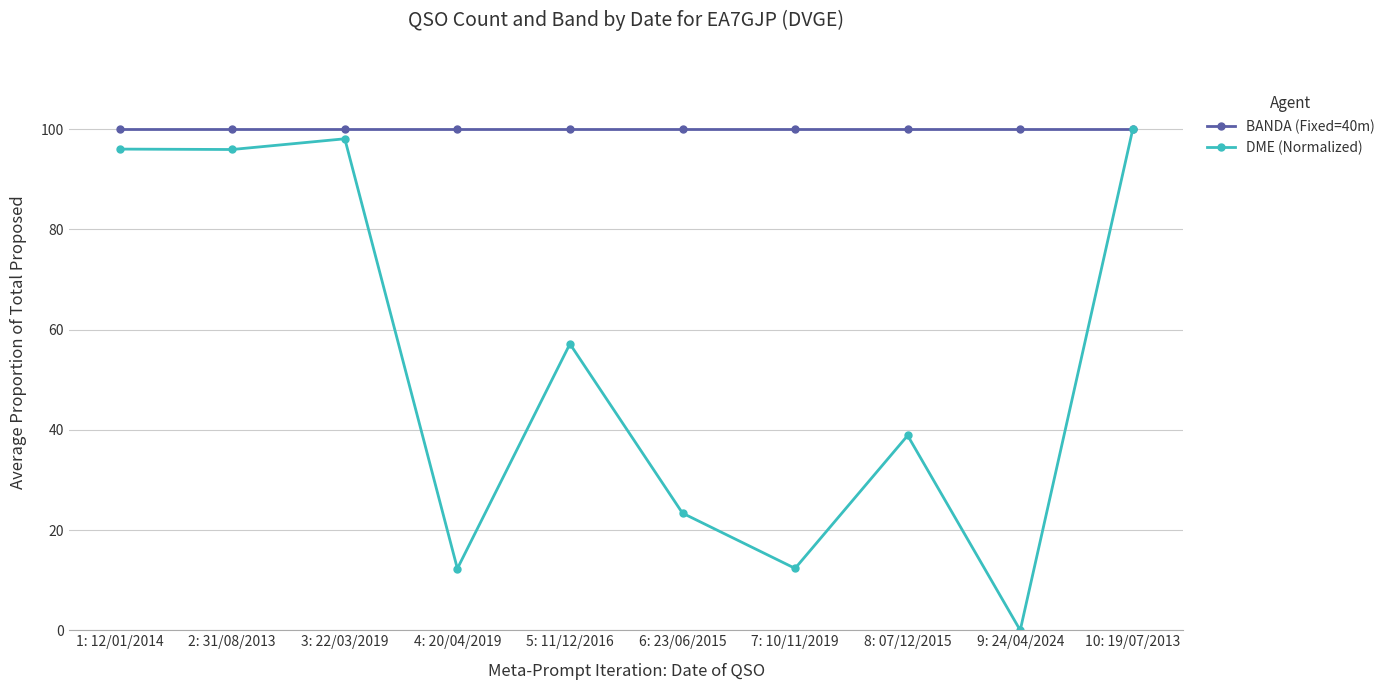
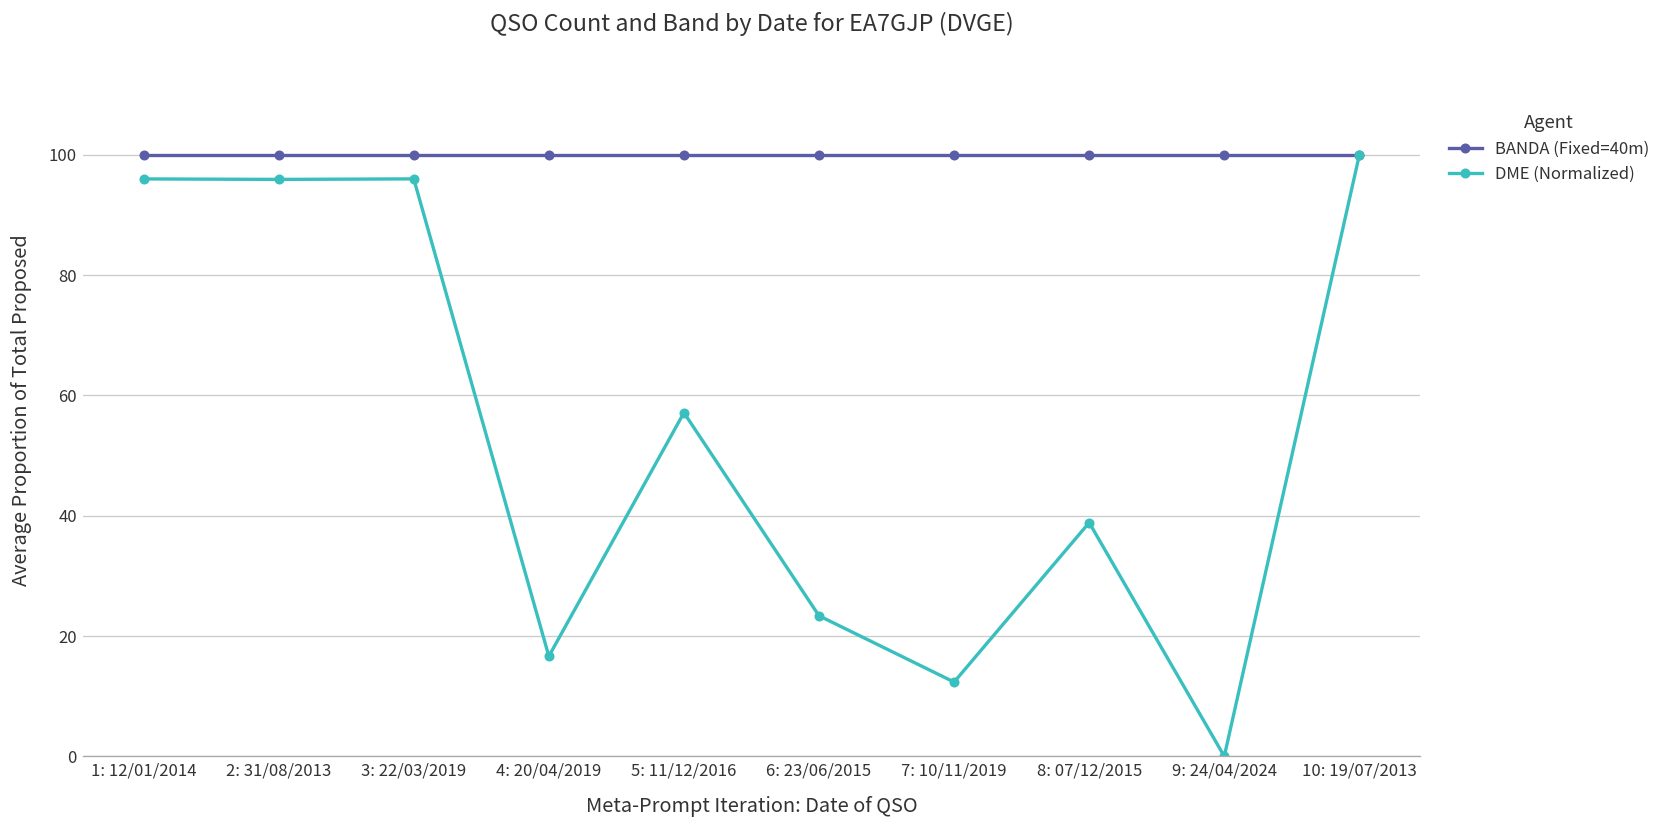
  {
    "BANDA (Fixed=40m)": {
      "1: 12/01/2014": 100,
      "2: 31/08/2013": 100,
      "3: 22/03/2019": 100,
      "4: 20/04/2019": 100,
      "5: 11/12/2016": 100,
      "6: 23/06/2015": 100,
      "7: 10/11/2019": 100,
      "8: 07/12/2015": 100,
      "9: 24/04/2024": 100
    },
    "DME (Normalized)": {
      "1: 12/01/2014": 96,
      "2: 31/08/2013": 96,
-     "3: 22/03/2019": 98,
-     "4: 20/04/2019": 12,
+     "3: 22/03/2019": 96,
+     "4: 20/04/2019": 17,
      "5: 11/12/2016": 57,
      "6: 23/06/2015": 23,
      "7: 10/11/2019": 12,
      "8: 07/12/2015": 39,
      "9: 24/04/2024": 0
    }
  }
